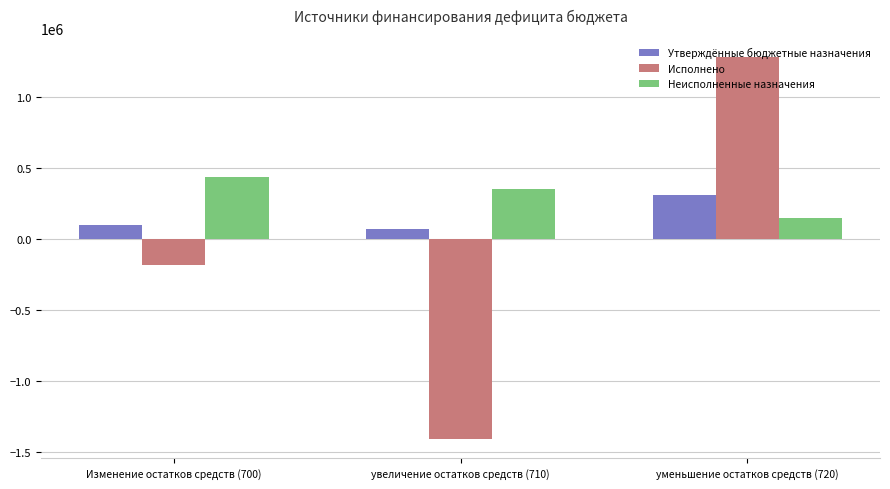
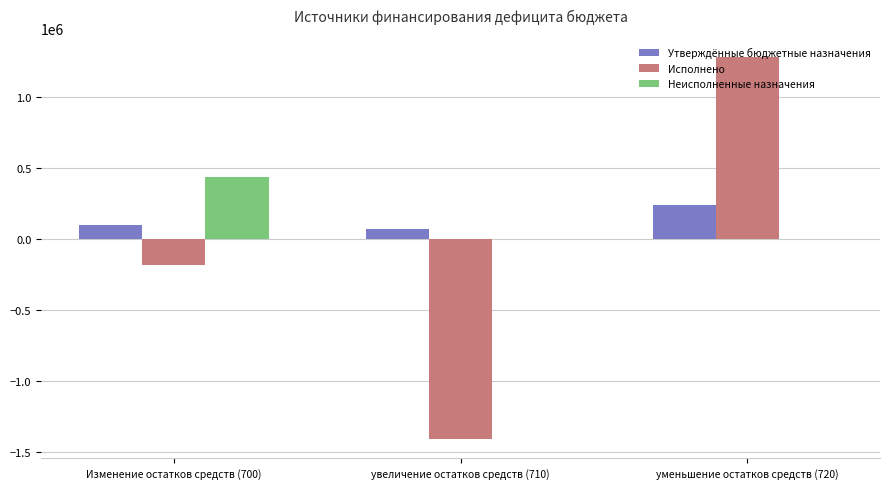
  {
    "Утверждённые бюджетные назначения": {
      "Изменение остатков средств (700)": 100000,
      "увеличение остатков средств (710)": 70000,
-     "уменьшение остатков средств (720)": 310000
+     "уменьшение остатков средств (720)": 240000
    },
    "Исполнено": {
      "Изменение остатков средств (700)": -180000,
      "увеличение остатков средств (710)": -1410000,
      "уменьшение остатков средств (720)": 1280000
    },
    "Неисполненные назначения": {
      "Изменение остатков средств (700)": 440000,
-     "увеличение остатков средств (710)": 350000,
-     "уменьшение остатков средств (720)": 150000
+     "увеличение остатков средств (710)": 0,
+     "уменьшение остатков средств (720)": 0
    }
  }
